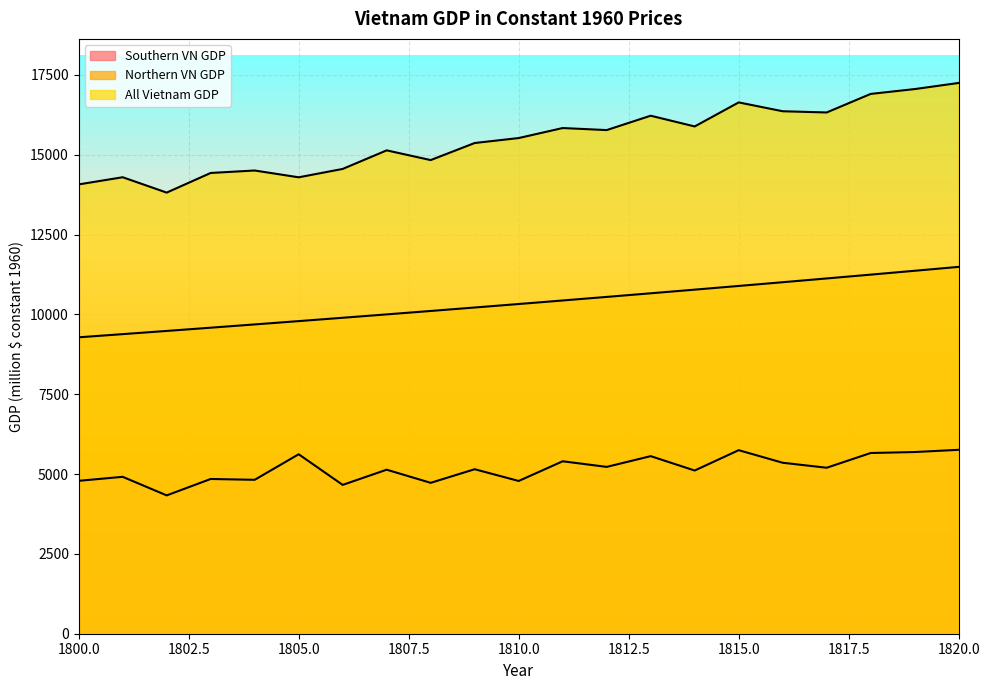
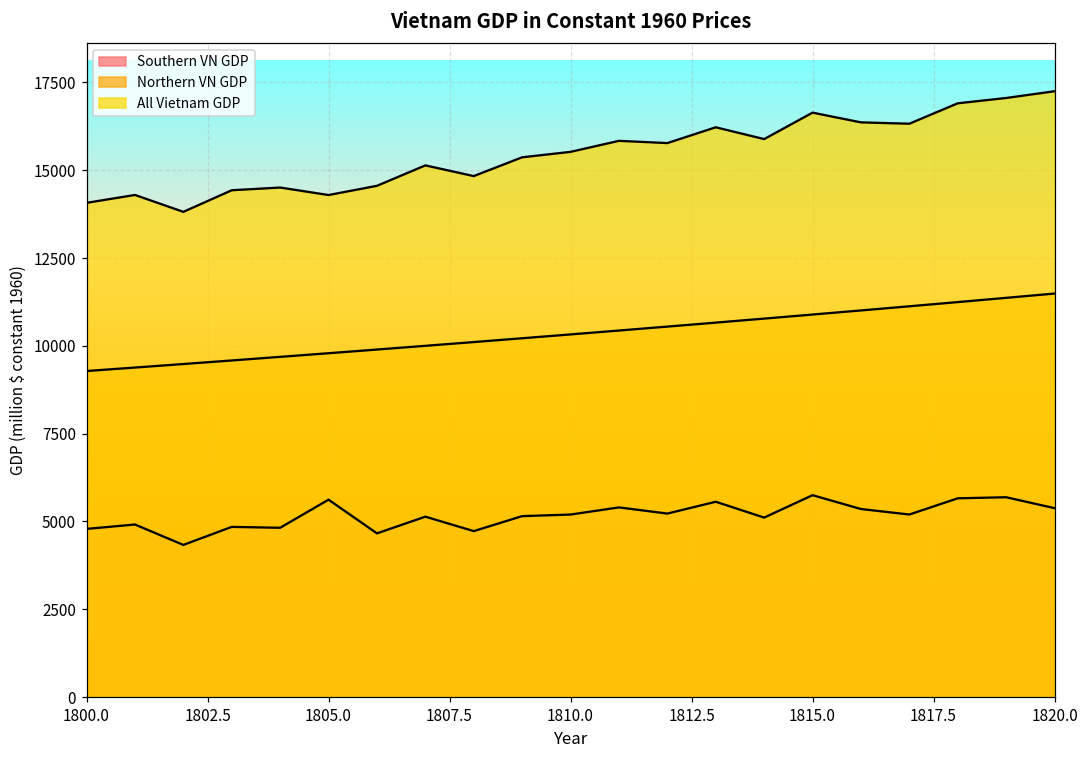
  {
    "Southern VN GDP": {
      "1800.0": 4800,
      "1805.0": 5600,
-     "1810.0": 4800,
+     "1810.0": 5200,
      "1815.0": 5700,
-     "1820.0": 5800
+     "1820.0": 5400
    }
  }
